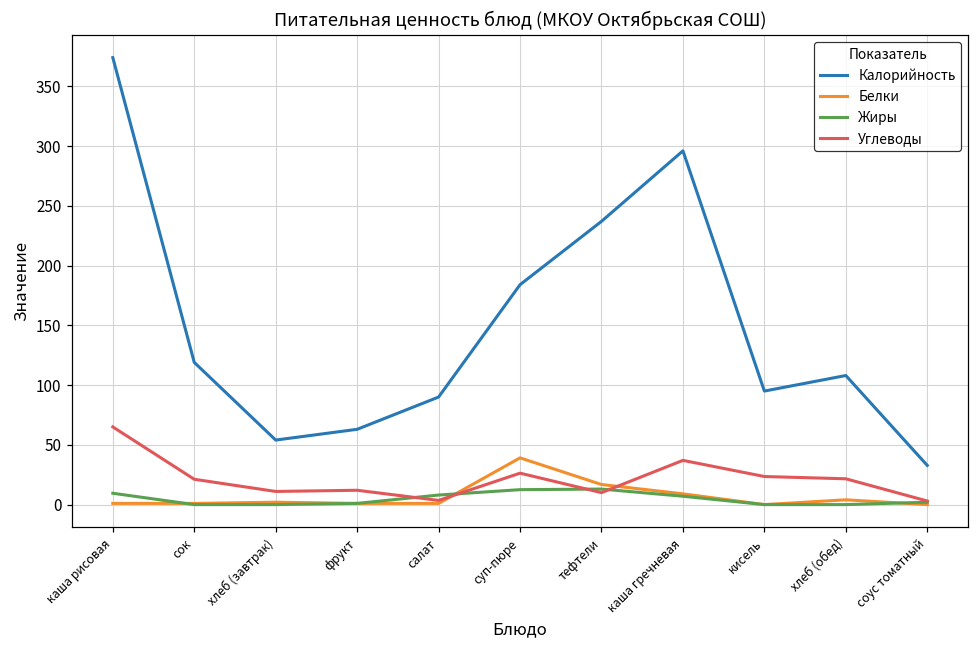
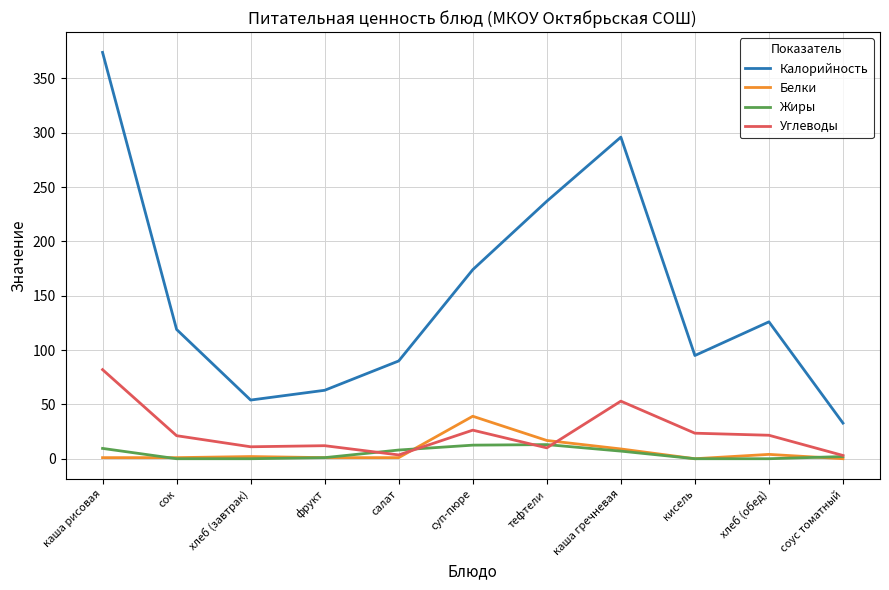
  {
    "Калорийность": {
      "каша рисовая": 374,
      "сок": 119,
      "хлеб (завтрак)": 54,
      "фрукт": 63,
      "салат": 90,
-     "суп-пюре": 184,
+     "суп-пюре": 174,
      "тефтели": 237,
      "каша гречневая": 296,
      "кисель": 95,
-     "хлеб (обед)": 108,
+     "хлеб (обед)": 126,
      "соус томатный": 33
    },
    "Белки": {
      "каша рисовая": 1,
      "салат": 1,
      "суп-пюре": 39,
      "тефтели": 17,
      "хлеб (обед)": 4
    },
    "Жиры": {
      "каша рисовая": 10,
      "салат": 8,
      "суп-пюре": 13,
      "тефтели": 13,
      "хлеб (обед)": 0
    },
    "Углеводы": {
-     "каша рисовая": 65,
+     "каша рисовая": 82,
      "сок": 21,
      "хлеб (завтрак)": 11,
      "фрукт": 12,
      "салат": 4,
      "суп-пюре": 26,
      "тефтели": 10,
-     "каша гречневая": 37,
+     "каша гречневая": 53,
      "кисель": 24,
      "хлеб (обед)": 22
    }
  }
